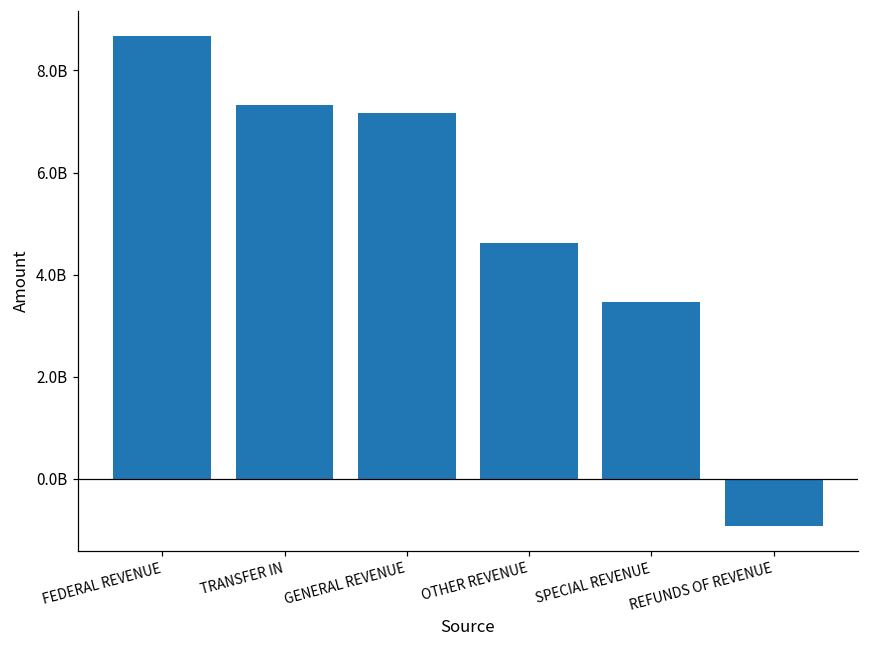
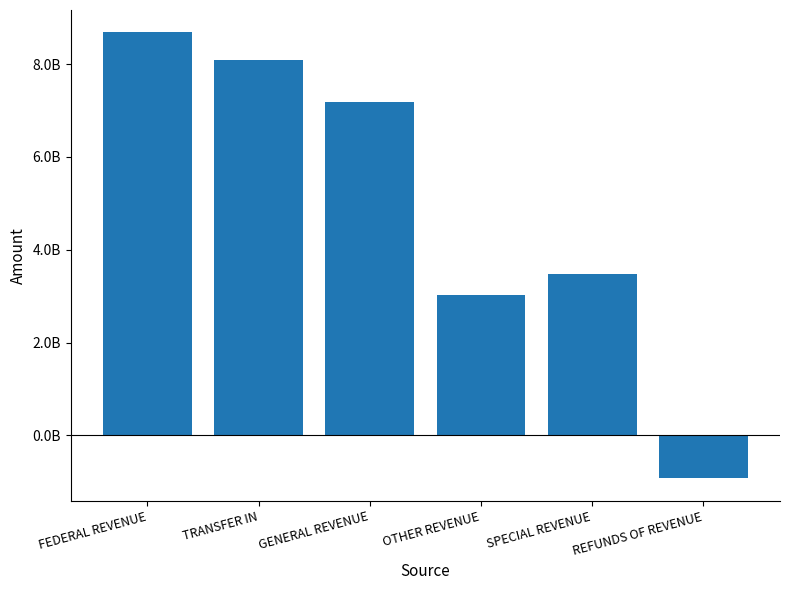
  {
    "FEDERAL REVENUE": 8700000000,
-   "TRANSFER IN": 7300000000,
+   "TRANSFER IN": 8100000000,
    "GENERAL REVENUE": 7200000000,
-   "OTHER REVENUE": 4600000000,
+   "OTHER REVENUE": 3000000000,
    "SPECIAL REVENUE": 3500000000,
    "REFUNDS OF REVENUE": -900000000
  }
